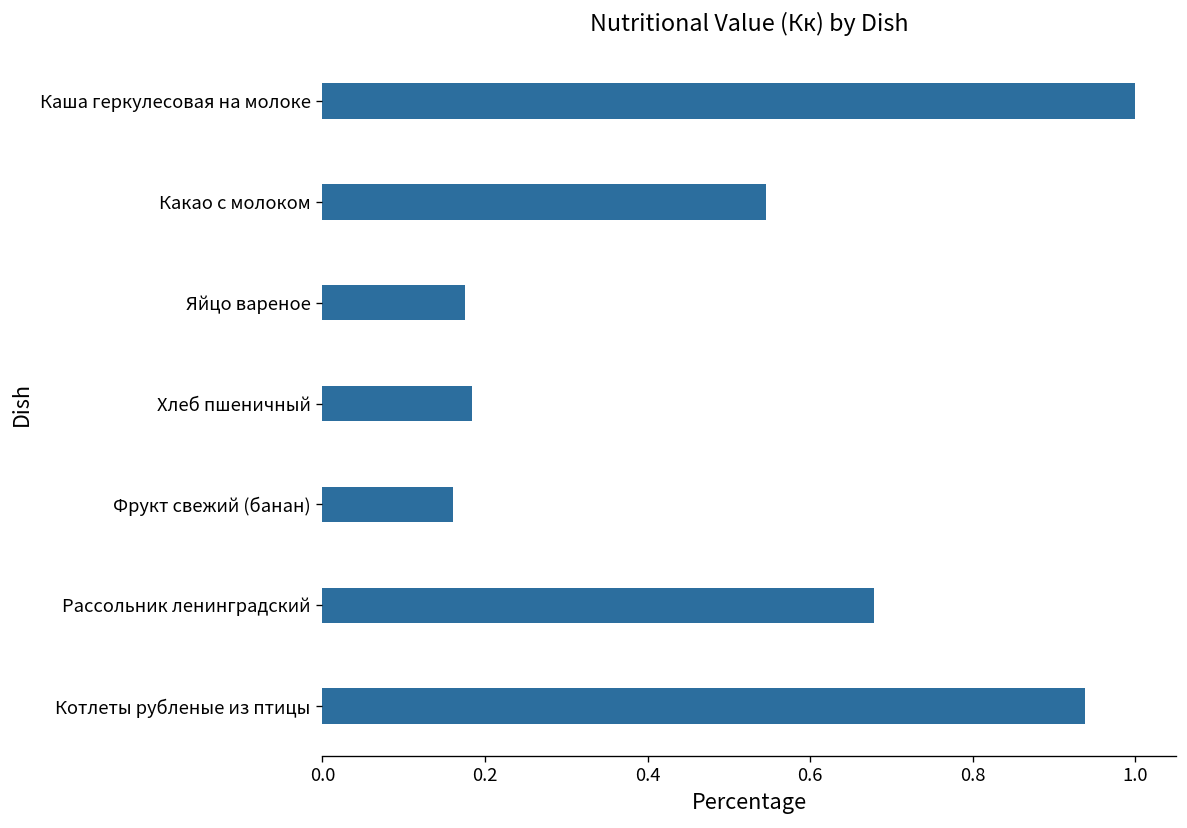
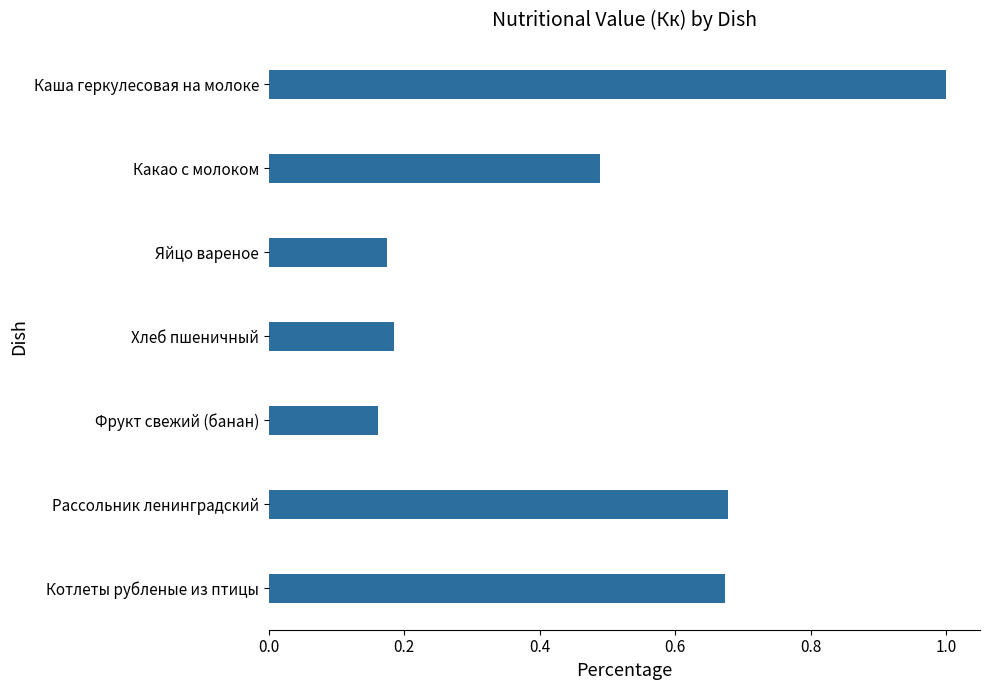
  {
    "Каша геркулесовая на молоке": 1.00,
-   "Какао с молоком": 0.55,
+   "Какао с молоком": 0.49,
    "Яйцо вареное": 0.17,
    "Хлеб пшеничный": 0.18,
    "Фрукт свежий (банан)": 0.16,
    "Рассольник ленинградский": 0.68,
-   "Котлеты рубленые из птицы": 0.94
+   "Котлеты рубленые из птицы": 0.67
  }
